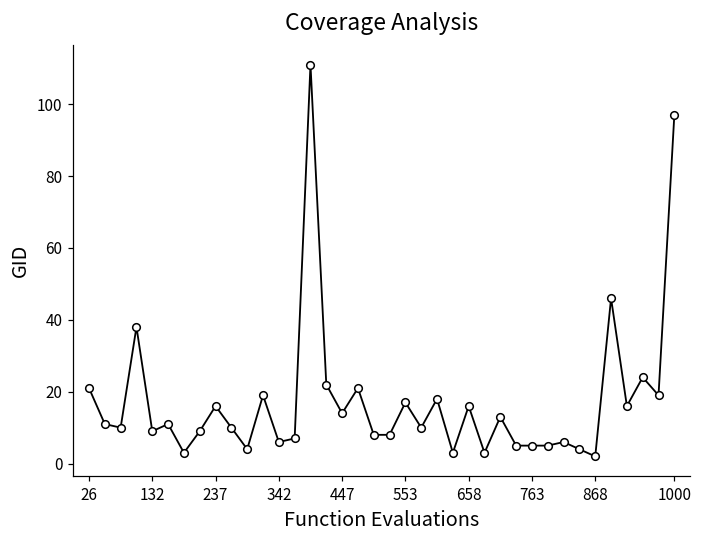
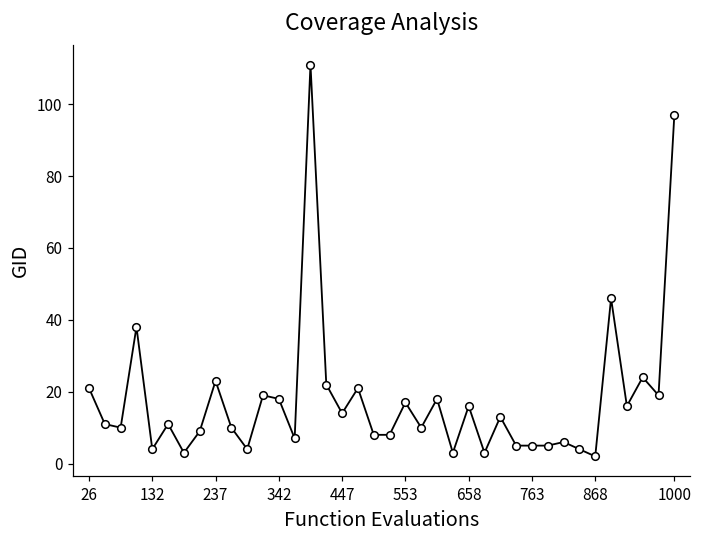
  {
-   "132": 9,
-   "237": 16,
-   "342": 6,
+   "132": 4,
+   "237": 23,
+   "342": 18,
    "447": 14,
    "553": 17,
    "658": 16,
    "763": 5,
    "868": 2,
    "1000": 97
  }
